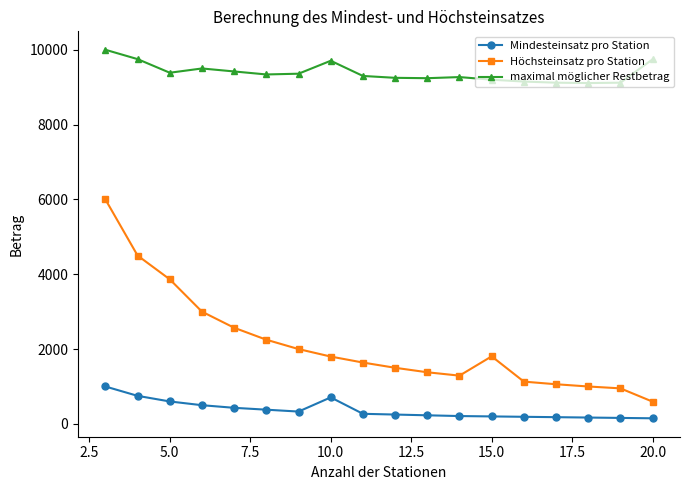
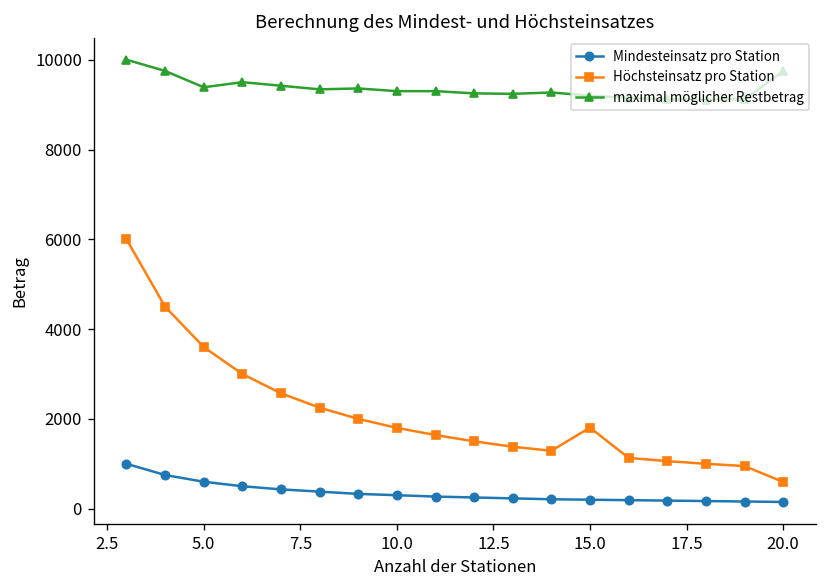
  {
    "Mindesteinsatz pro Station": {
      "5.0": 600,
-     "10.0": 700,
+     "10.0": 300,
      "15.0": 200,
      "20.0": 200
    },
    "Höchsteinsatz pro Station": {
-     "5.0": 3900,
+     "5.0": 3600,
      "10.0": 1800,
      "15.0": 1800,
      "20.0": 600
    },
    "maximal möglicher Restbetrag": {
      "5.0": 9400,
-     "10.0": 9700
+     "10.0": 9300
    }
  }
